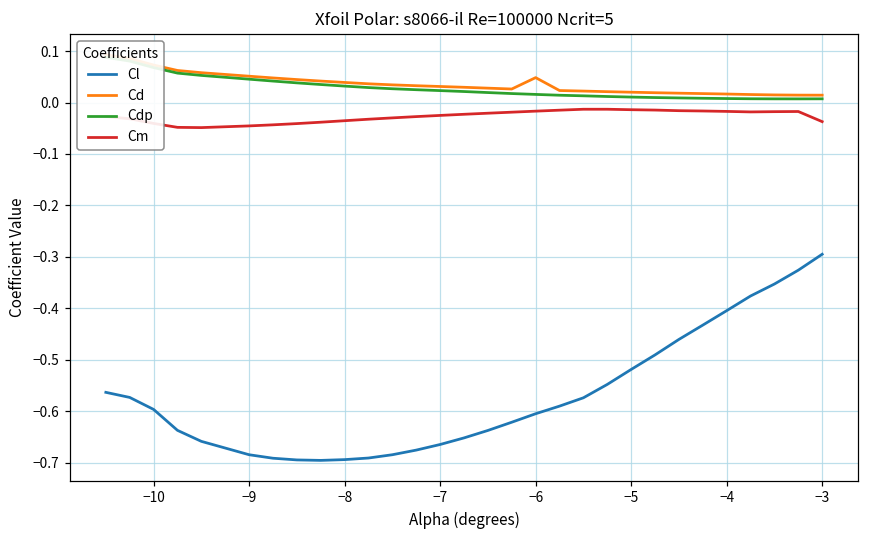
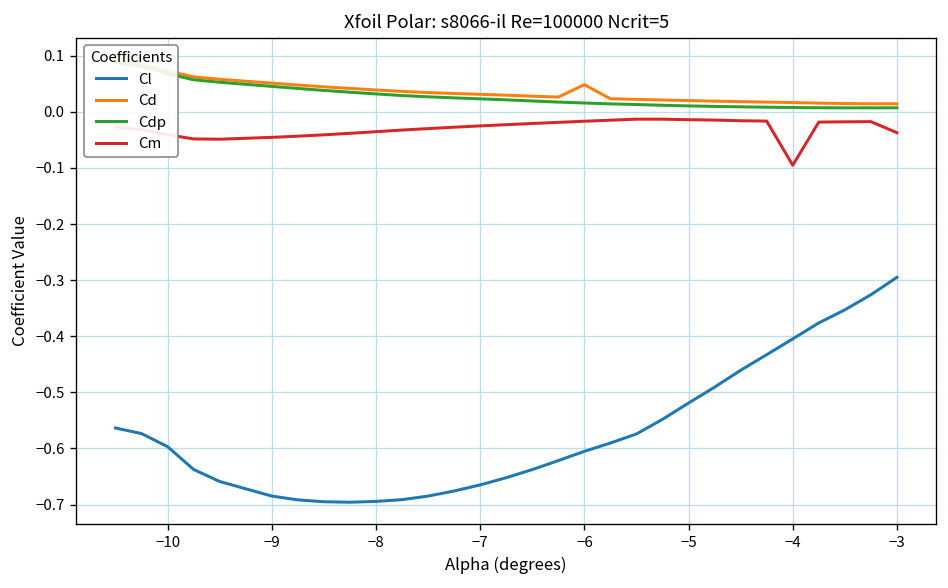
  {
    "Cl": {
      "−10": -0.60,
      "−9": -0.68,
      "−8": -0.69,
      "−7": -0.66,
      "−6": -0.61,
      "−5": -0.52,
      "−4": -0.40,
      "−3": -0.30
    },
    "Cd": {
      "−9": 0.05,
      "−8": 0.04,
      "−7": 0.03,
      "−6": 0.05,
      "−5": 0.02,
      "−4": 0.02,
      "−3": 0.01
    },
    "Cdp": {
      "−9": 0.05,
      "−8": 0.03,
      "−7": 0.02,
      "−6": 0.02,
      "−5": 0.01,
      "−4": 0.01,
      "−3": 0.01
    },
    "Cm": {
      "−9": -0.05,
      "−8": -0.04,
      "−7": -0.03,
      "−6": -0.02,
      "−5": -0.01,
-     "−4": -0.02,
+     "−4": -0.10,
      "−3": -0.04
    }
  }
